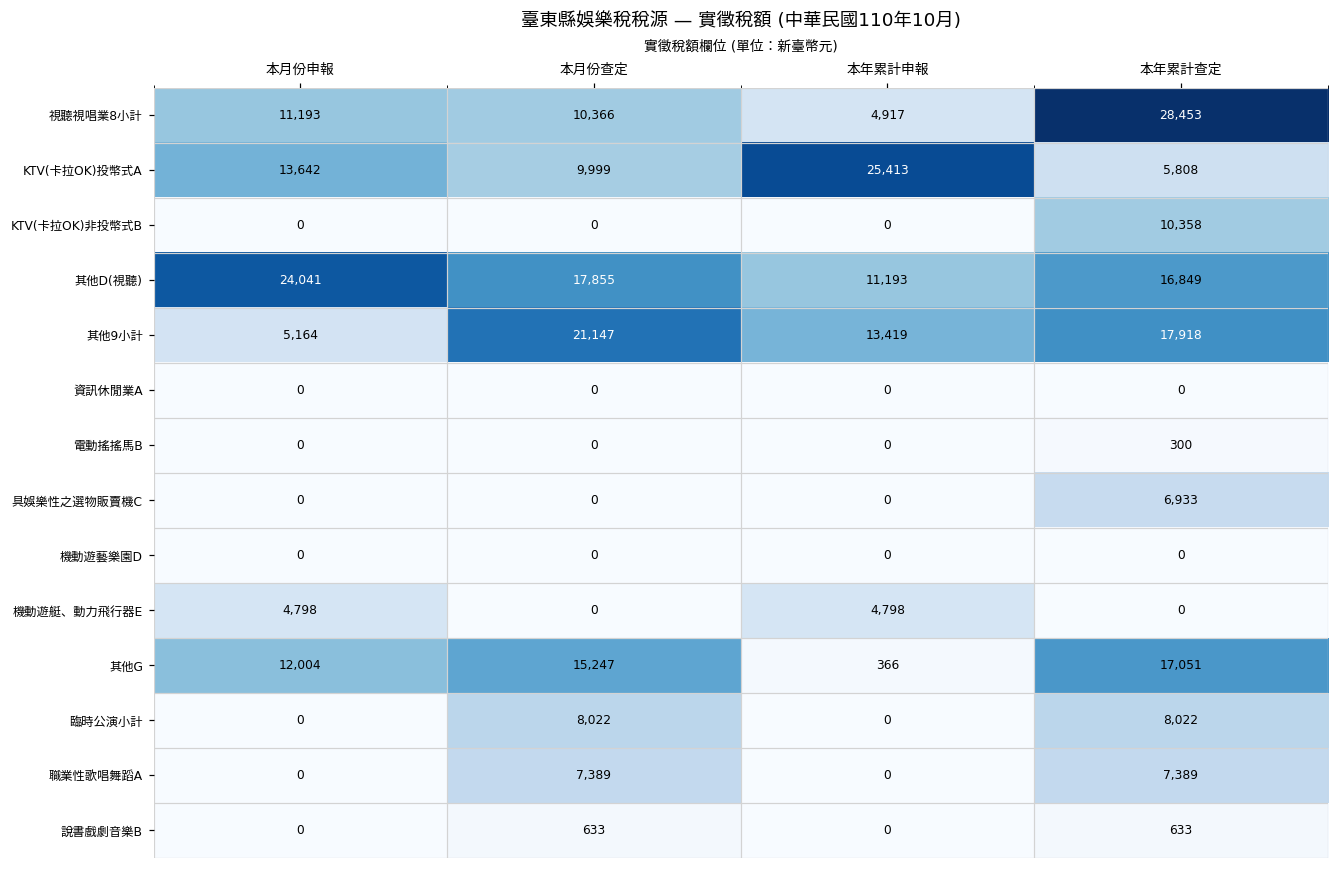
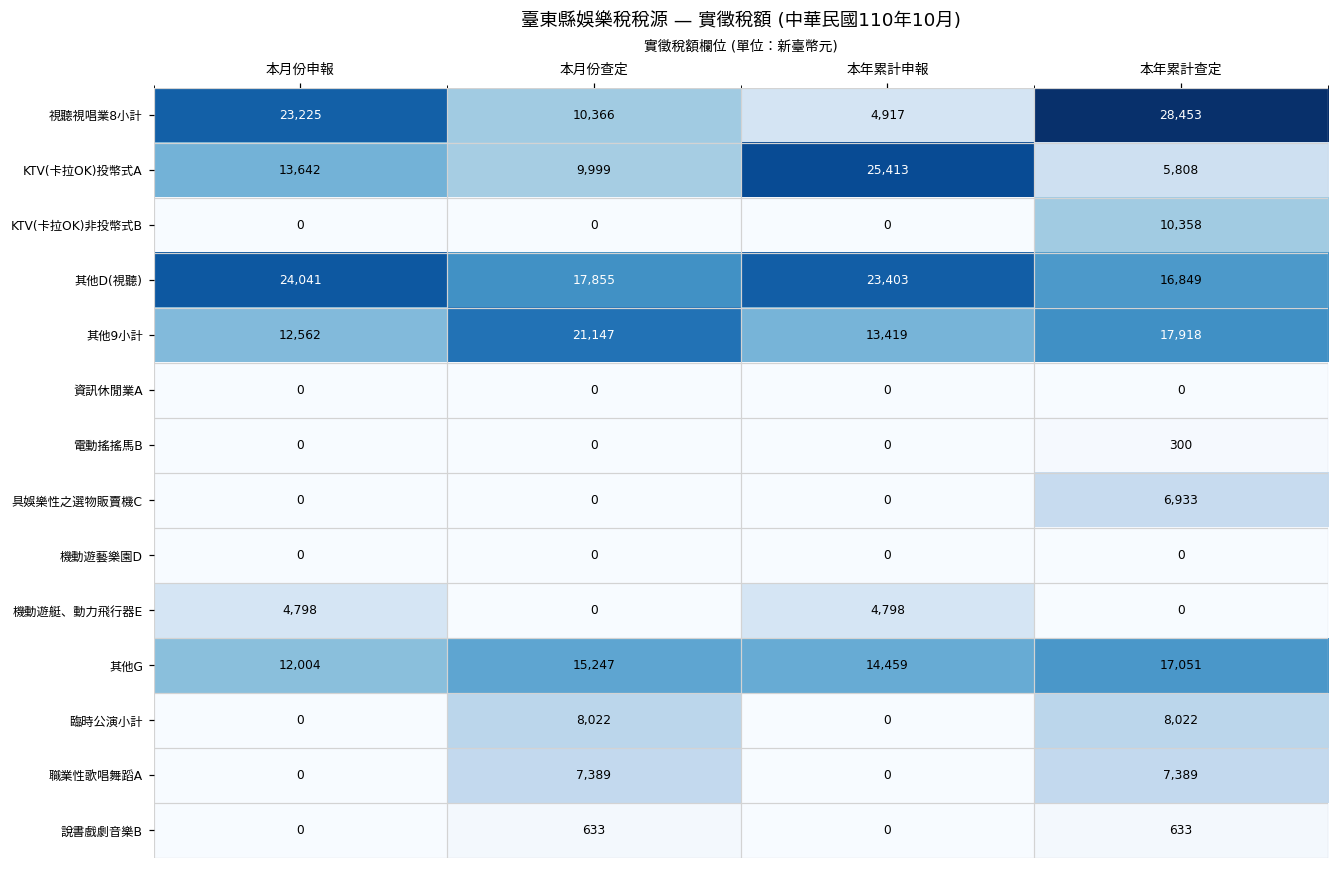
  {
    "視聽視唱業8小計": {
-     "本月份申報": "11,193",
+     "本月份申報": "23,225",
      "本月份查定": "10,366",
      "本年累計申報": "4,917",
      "本年累計查定": "28,453"
    },
    "KTV(卡拉OK)投幣式A": {
      "本月份申報": "13,642",
      "本月份查定": "9,999",
      "本年累計申報": "25,413",
      "本年累計查定": "5,808"
    },
    "KTV(卡拉OK)非投幣式B": {
      "本月份申報": "0",
      "本月份查定": "0",
      "本年累計申報": "0",
      "本年累計查定": "10,358"
    },
    "其他D(視聽)": {
      "本月份申報": "24,041",
      "本月份查定": "17,855",
-     "本年累計申報": "11,193",
+     "本年累計申報": "23,403",
      "本年累計查定": "16,849"
    },
    "其他9小計": {
-     "本月份申報": "5,164",
+     "本月份申報": "12,562",
      "本月份查定": "21,147",
      "本年累計申報": "13,419",
      "本年累計查定": "17,918"
    },
    "資訊休閒業A": {
      "本月份申報": "0",
      "本月份查定": "0",
      "本年累計申報": "0",
      "本年累計查定": "0"
    },
    "電動搖搖馬B": {
      "本月份申報": "0",
      "本月份查定": "0",
      "本年累計申報": "0",
      "本年累計查定": "300"
    },
    "具娛樂性之選物販賣機C": {
      "本月份申報": "0",
      "本月份查定": "0",
      "本年累計申報": "0",
      "本年累計查定": "6,933"
    },
    "機動遊藝樂園D": {
      "本月份申報": "0",
      "本月份查定": "0",
      "本年累計申報": "0",
      "本年累計查定": "0"
    },
    "機動遊艇、動力飛行器E": {
      "本月份申報": "4,798",
      "本月份查定": "0",
      "本年累計申報": "4,798",
      "本年累計查定": "0"
    },
    "其他G": {
      "本月份申報": "12,004",
      "本月份查定": "15,247",
-     "本年累計申報": "366",
+     "本年累計申報": "14,459",
      "本年累計查定": "17,051"
    },
    "臨時公演小計": {
      "本月份申報": "0",
      "本月份查定": "8,022",
      "本年累計申報": "0",
      "本年累計查定": "8,022"
    },
    "職業性歌唱舞蹈A": {
      "本月份申報": "0",
      "本月份查定": "7,389",
      "本年累計申報": "0",
      "本年累計查定": "7,389"
    },
    "說書戲劇音樂B": {
      "本月份申報": "0",
      "本月份查定": "633",
      "本年累計申報": "0",
      "本年累計查定": "633"
    }
  }
